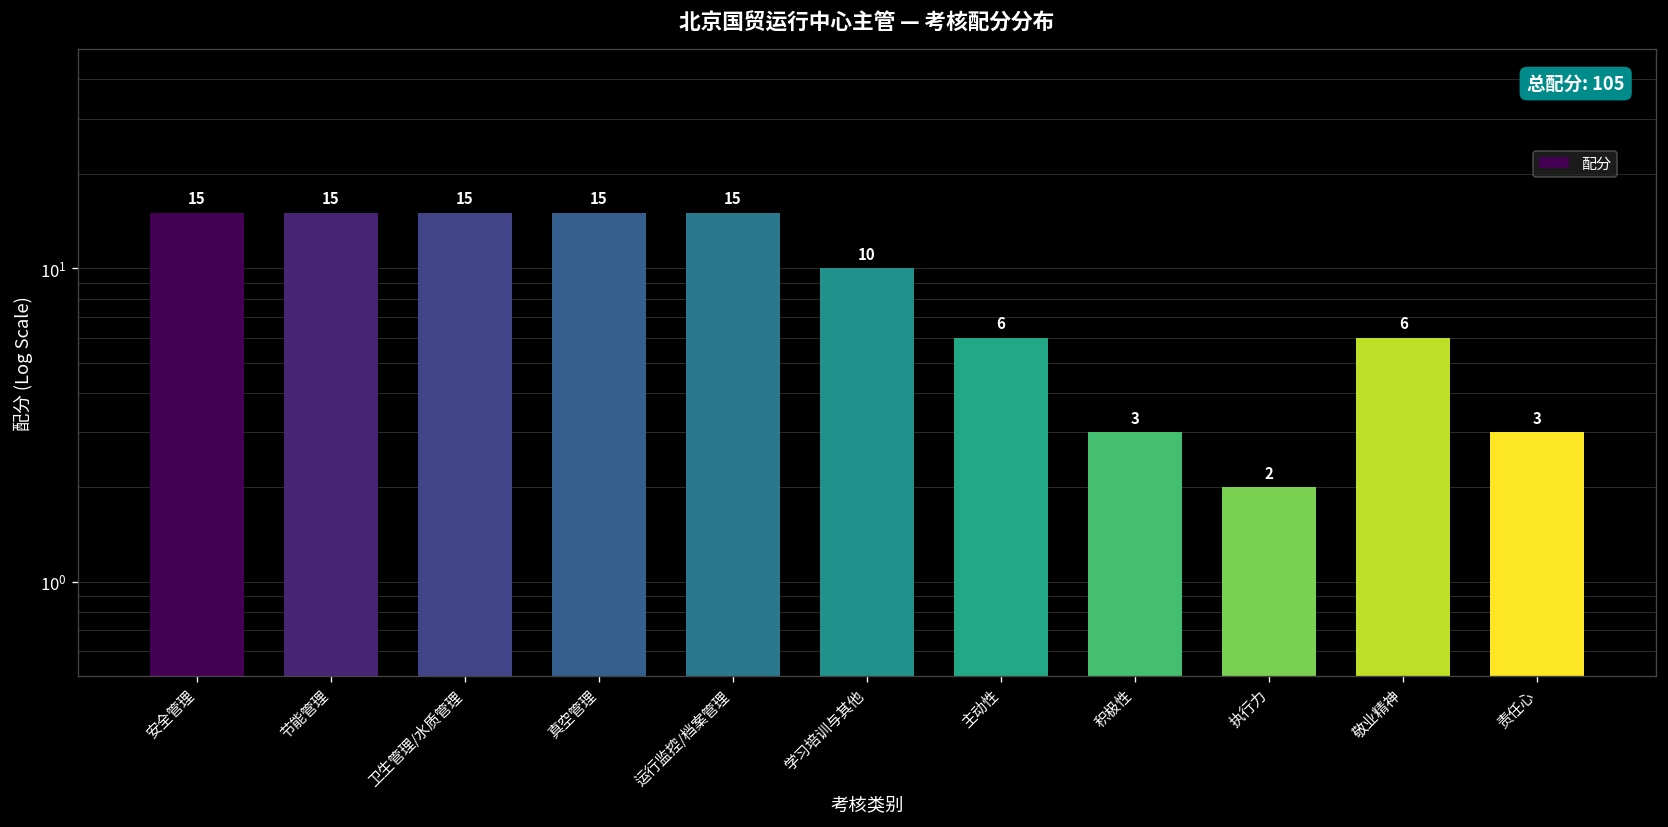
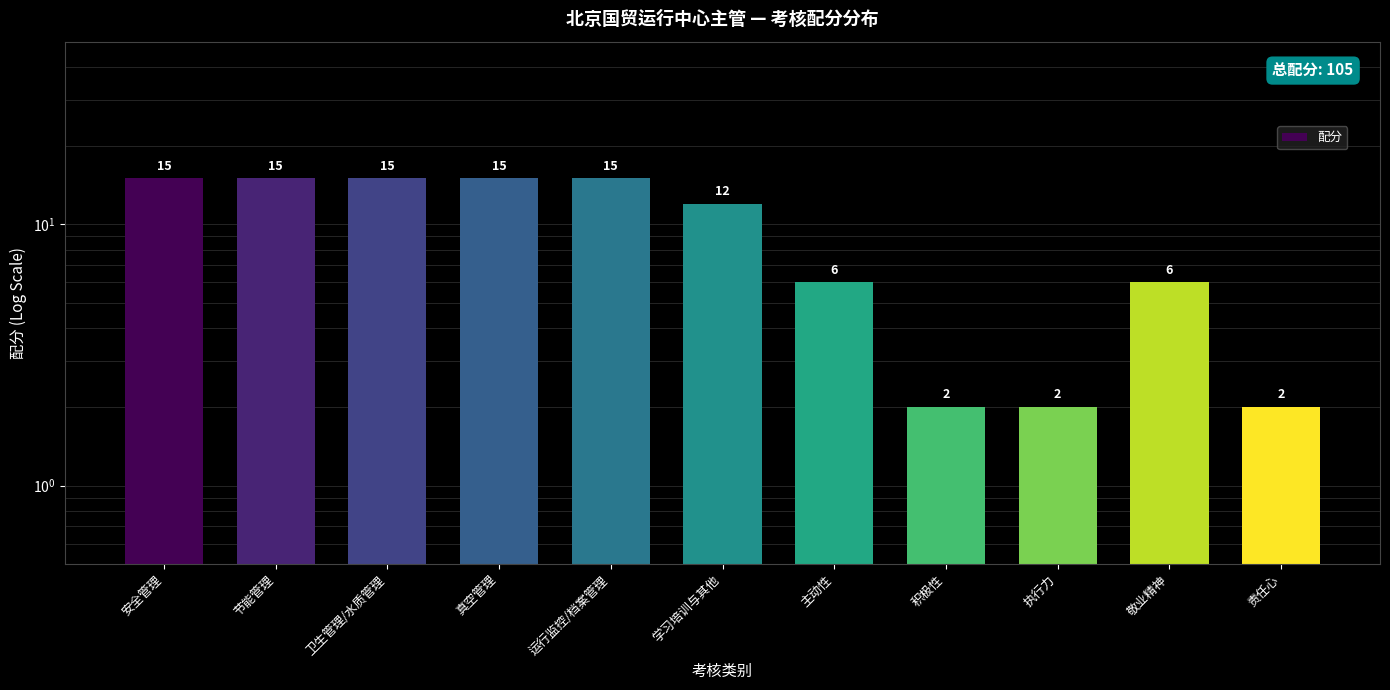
  {
    "安全管理": 15,
    "节能管理": 15,
    "卫生管理/水质管理": 15,
    "真空管理": 15,
    "运行监控/档案管理": 15,
-   "学习培训与其他": 10,
+   "学习培训与其他": 12,
    "主动性": 6,
-   "积极性": 3,
+   "积极性": 2,
    "执行力": 2,
    "敬业精神": 6,
-   "责任心": 3
+   "责任心": 2
  }
